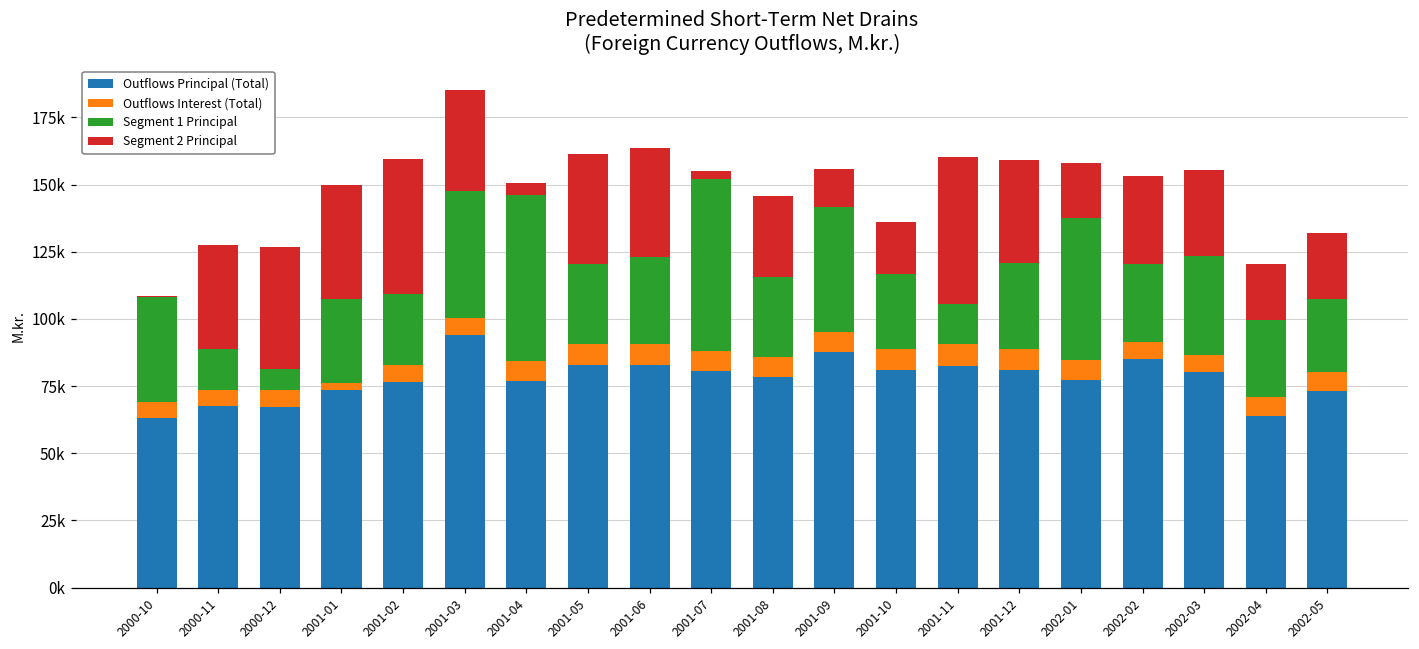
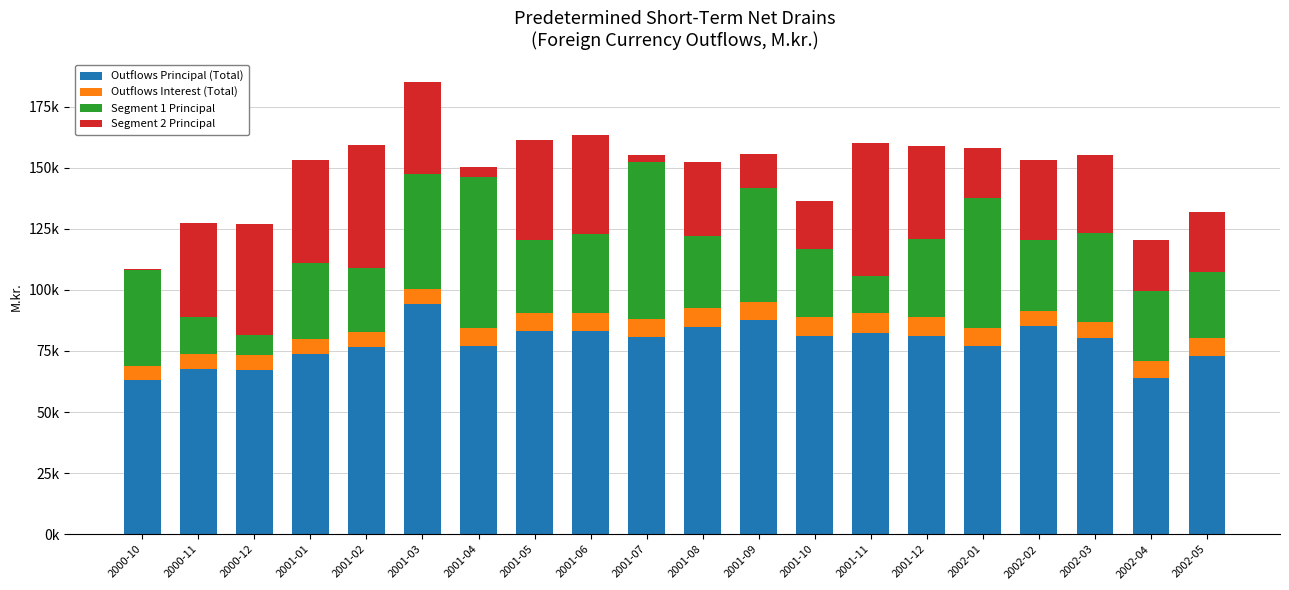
  {
    "Outflows Principal (Total)": {
      "2000-10": 63000,
      "2000-11": 67000,
      "2000-12": 67000,
      "2001-01": 74000,
      "2001-02": 77000,
      "2001-03": 94000,
      "2001-04": 77000,
      "2001-05": 83000,
      "2001-06": 83000,
      "2001-07": 81000,
-     "2001-08": 78000,
+     "2001-08": 85000,
      "2001-09": 88000,
      "2001-10": 81000,
      "2001-11": 82000,
      "2001-12": 81000,
      "2002-01": 77000,
      "2002-02": 85000,
      "2002-03": 80000,
      "2002-04": 64000,
      "2002-05": 73000
    },
    "Outflows Interest (Total)": {
      "2000-10": 6000,
      "2000-11": 6000,
      "2000-12": 6000,
-     "2001-01": 3000,
+     "2001-01": 6000,
      "2001-02": 6000,
      "2001-03": 6000,
      "2001-04": 7000,
      "2001-05": 8000,
      "2001-06": 8000,
      "2001-07": 7000,
      "2001-08": 7000,
      "2001-09": 8000,
      "2001-10": 8000,
      "2001-11": 8000,
      "2001-12": 8000,
      "2002-01": 7000,
      "2002-02": 6000,
      "2002-03": 6000,
      "2002-04": 7000,
      "2002-05": 7000
    },
    "Segment 1 Principal": {
      "2000-10": 39000,
      "2000-11": 15000,
      "2000-12": 8000,
      "2001-01": 31000,
      "2001-02": 26000,
      "2001-03": 47000,
      "2001-04": 62000,
      "2001-05": 30000,
      "2001-06": 32000,
      "2001-07": 64000,
      "2001-08": 30000,
      "2001-09": 47000,
      "2001-10": 28000,
      "2001-11": 15000,
      "2001-12": 32000,
      "2002-01": 53000,
      "2002-02": 29000,
      "2002-03": 37000,
      "2002-04": 29000,
      "2002-05": 27000
    },
    "Segment 2 Principal": {
      "2000-11": 39000,
      "2000-12": 45000,
      "2001-01": 43000,
      "2001-02": 50000,
      "2001-03": 38000,
      "2001-04": 4000,
      "2001-05": 41000,
      "2001-06": 41000,
      "2001-07": 3000,
      "2001-08": 30000,
      "2001-09": 14000,
      "2001-10": 19000,
      "2001-11": 55000,
      "2001-12": 38000,
      "2002-01": 20000,
      "2002-02": 33000,
      "2002-03": 32000,
      "2002-04": 21000,
      "2002-05": 24000
    }
  }
